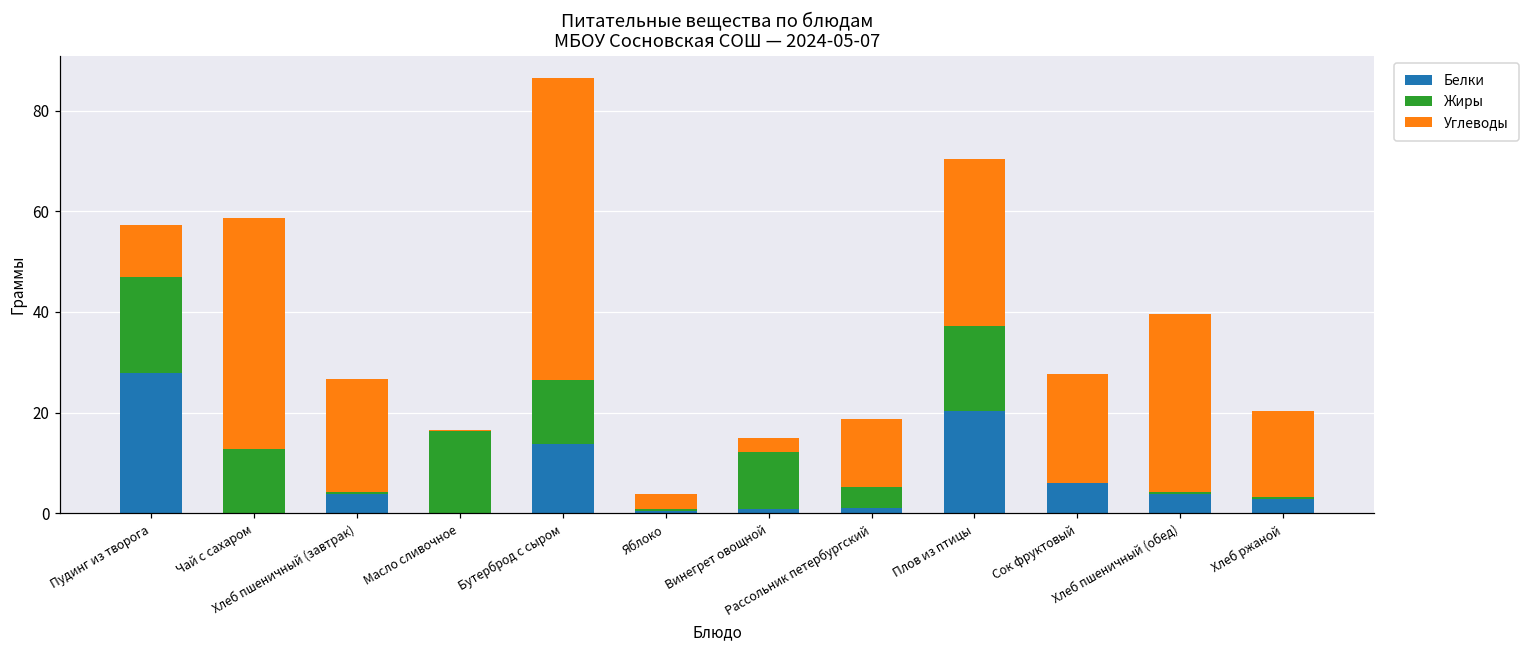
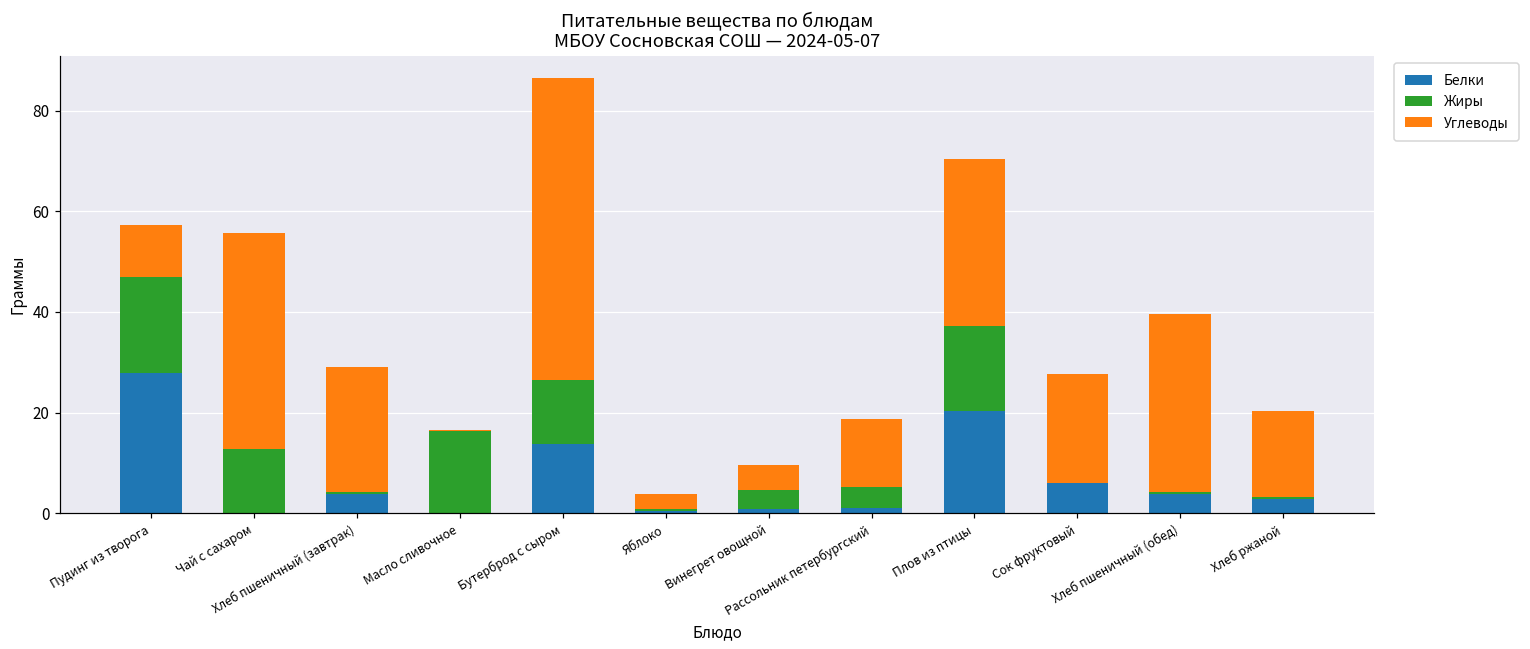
  {
    "Белки": {
      "Пудинг из творога": 28,
      "Чай с сахаром": 0,
      "Хлеб пшеничный (завтрак)": 4,
      "Масло сливочное": 0,
      "Бутерброд с сыром": 14,
      "Винегрет овощной": 1,
      "Рассольник петербургский": 1,
      "Плов из птицы": 20,
      "Сок фруктовый": 6,
      "Хлеб пшеничный (обед)": 4,
      "Хлеб ржаной": 3
    },
    "Жиры": {
      "Пудинг из творога": 19,
      "Чай с сахаром": 13,
      "Масло сливочное": 16,
      "Бутерброд с сыром": 13,
-     "Винегрет овощной": 11,
+     "Винегрет овощной": 4,
      "Рассольник петербургский": 4,
      "Плов из птицы": 17,
      "Сок фруктовый": 0
    },
    "Углеводы": {
      "Пудинг из творога": 10,
-     "Чай с сахаром": 46,
-     "Хлеб пшеничный (завтрак)": 23,
+     "Чай с сахаром": 43,
+     "Хлеб пшеничный (завтрак)": 25,
      "Бутерброд с сыром": 60,
      "Яблоко": 3,
-     "Винегрет овощной": 3,
+     "Винегрет овощной": 5,
      "Рассольник петербургский": 14,
      "Плов из птицы": 33,
      "Сок фруктовый": 22,
      "Хлеб пшеничный (обед)": 35,
      "Хлеб ржаной": 17
    }
  }
